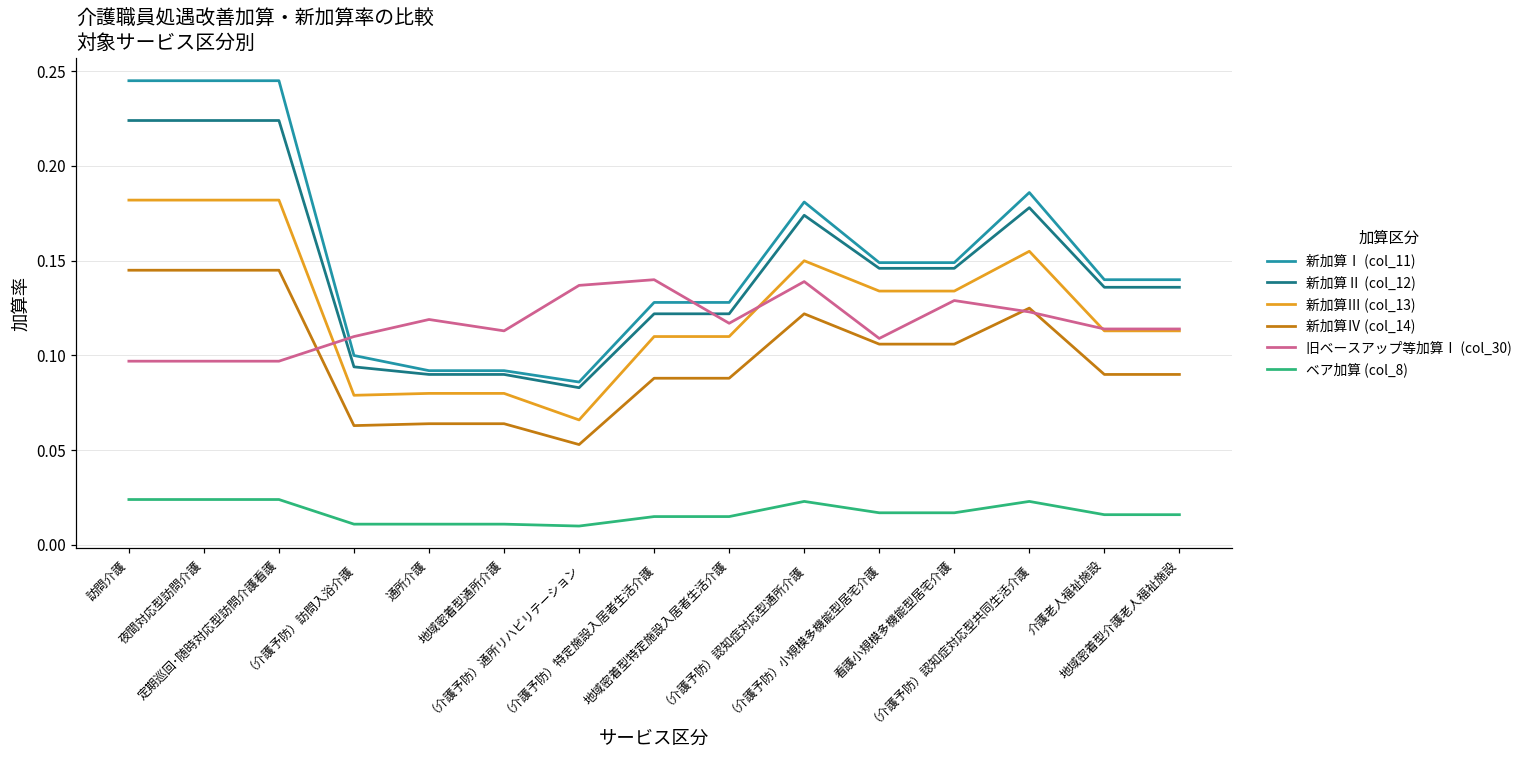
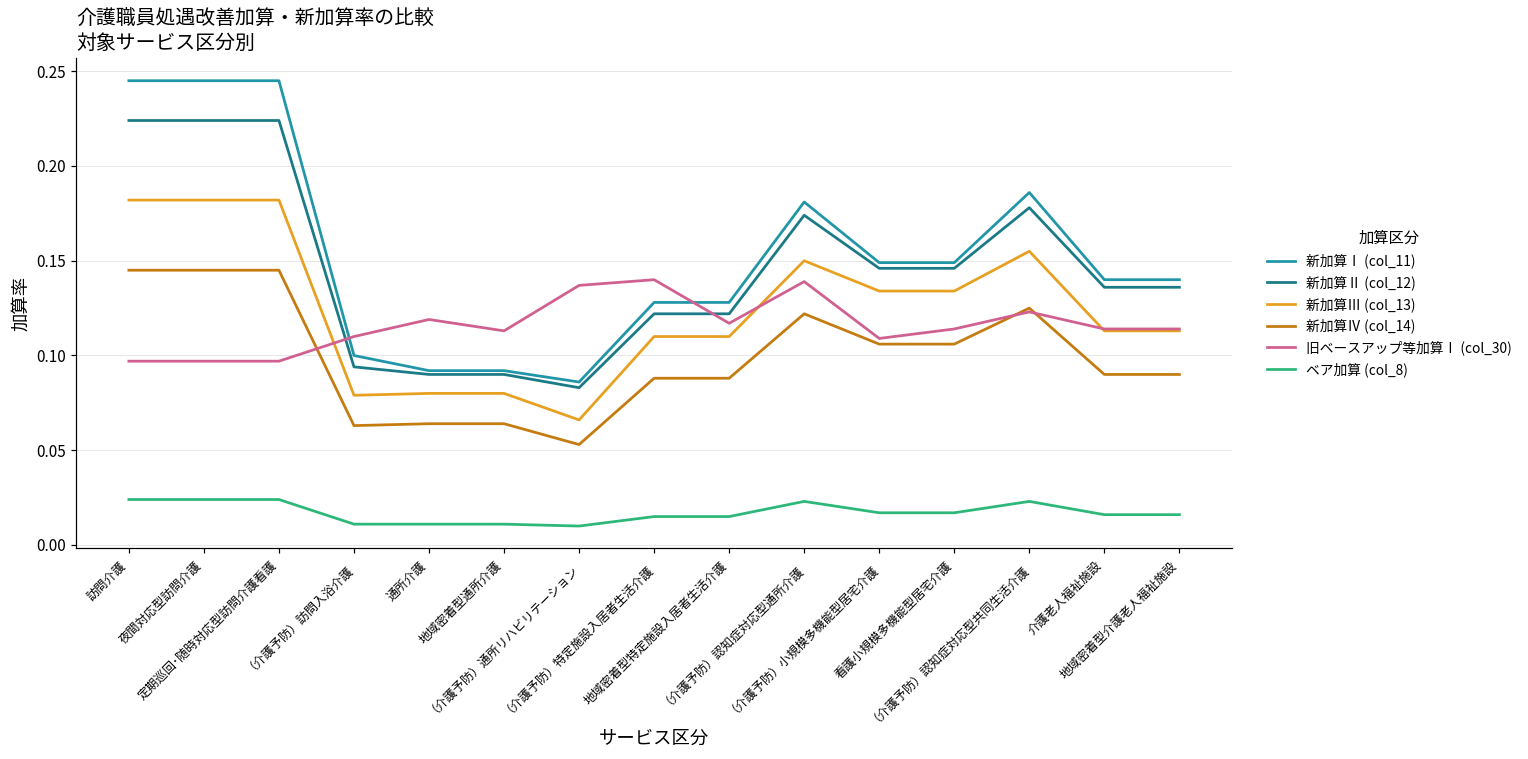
  {
    "旧ベースアップ等加算Ⅰ (col_30)": {
      "訪問介護": 0.097,
      "夜間対応型訪問介護": 0.097,
      "定期巡回･随時対応型訪問介護看護": 0.097,
      "（介護予防）訪問入浴介護": 0.110,
      "通所介護": 0.119,
      "地域密着型通所介護": 0.113,
      "（介護予防）通所リハビリテーション": 0.137,
      "（介護予防）特定施設入居者生活介護": 0.140,
      "地域密着型特定施設入居者生活介護": 0.117,
      "（介護予防）認知症対応型通所介護": 0.139,
      "（介護予防）小規模多機能型居宅介護": 0.109,
-     "看護小規模多機能型居宅介護": 0.129,
+     "看護小規模多機能型居宅介護": 0.114,
      "（介護予防）認知症対応型共同生活介護": 0.123
    }
  }
